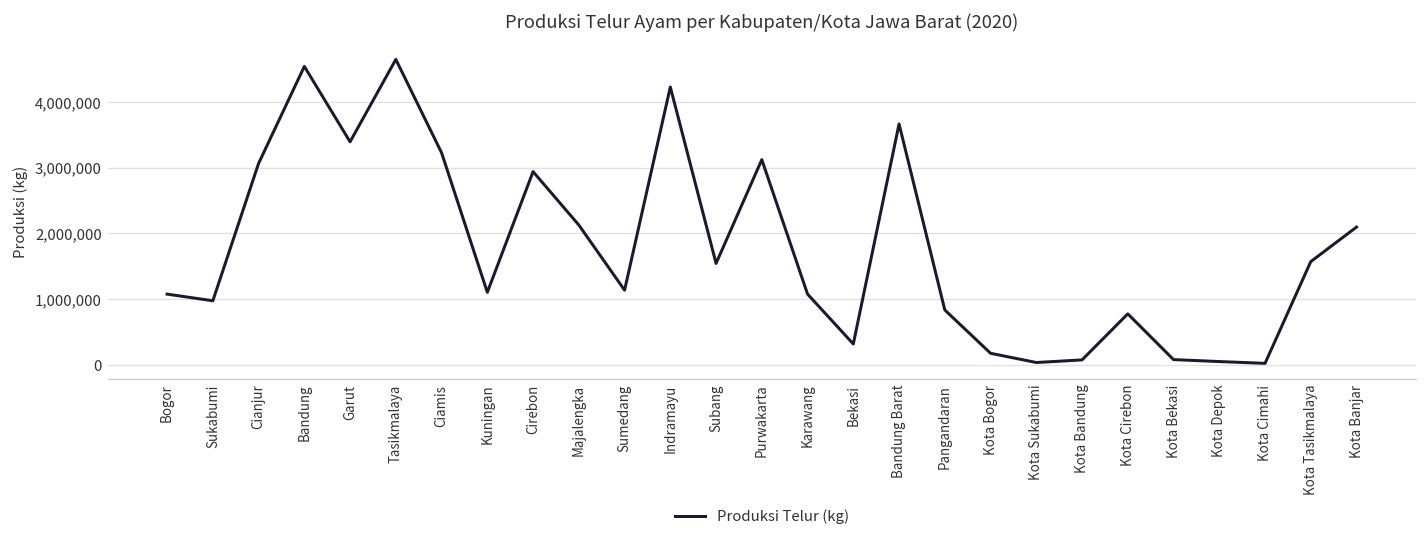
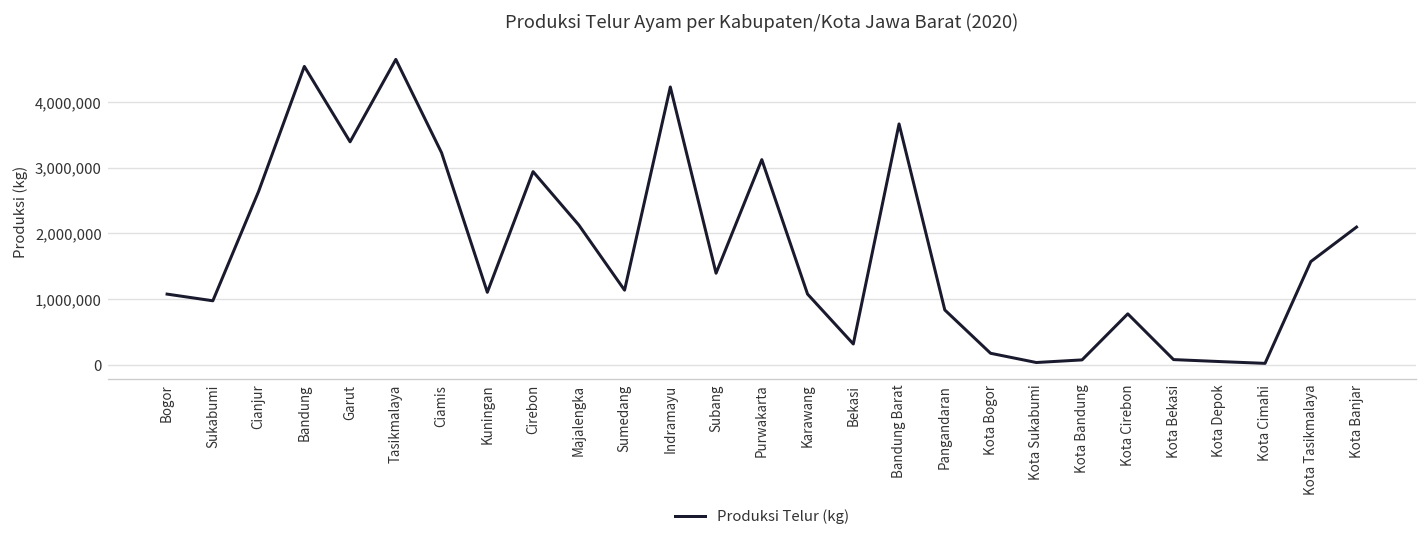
  {
    "Bogor": "1,100,000",
    "Sukabumi": "1,000,000",
-   "Cianjur": "3,100,000",
+   "Cianjur": "2,600,000",
    "Bandung": "4,500,000",
    "Garut": "3,400,000",
    "Tasikmalaya": "4,700,000",
    "Ciamis": "3,200,000",
    "Kuningan": "1,100,000",
    "Cirebon": "2,900,000",
    "Majalengka": "2,100,000",
    "Sumedang": "1,100,000",
    "Indramayu": "4,200,000",
-   "Subang": "1,500,000",
+   "Subang": "1,400,000",
    "Purwakarta": "3,100,000",
    "Karawang": "1,100,000",
    "Bekasi": "300,000",
    "Bandung Barat": "3,700,000",
    "Pangandaran": "800,000",
    "Kota Bogor": "200,000",
    "Kota Sukabumi": "0",
    "Kota Bandung": "100,000",
    "Kota Cirebon": "800,000",
    "Kota Bekasi": "100,000",
    "Kota Depok": "100,000",
    "Kota Cimahi": "0",
    "Kota Tasikmalaya": "1,600,000",
    "Kota Banjar": "2,100,000"
  }
